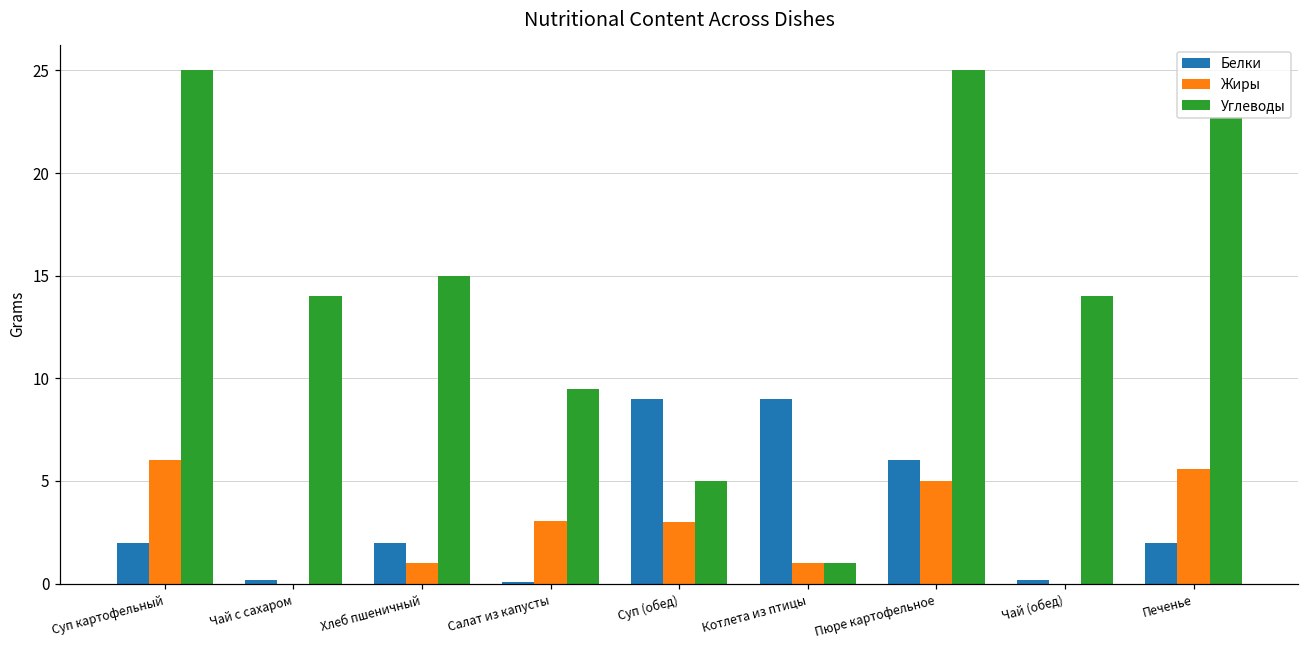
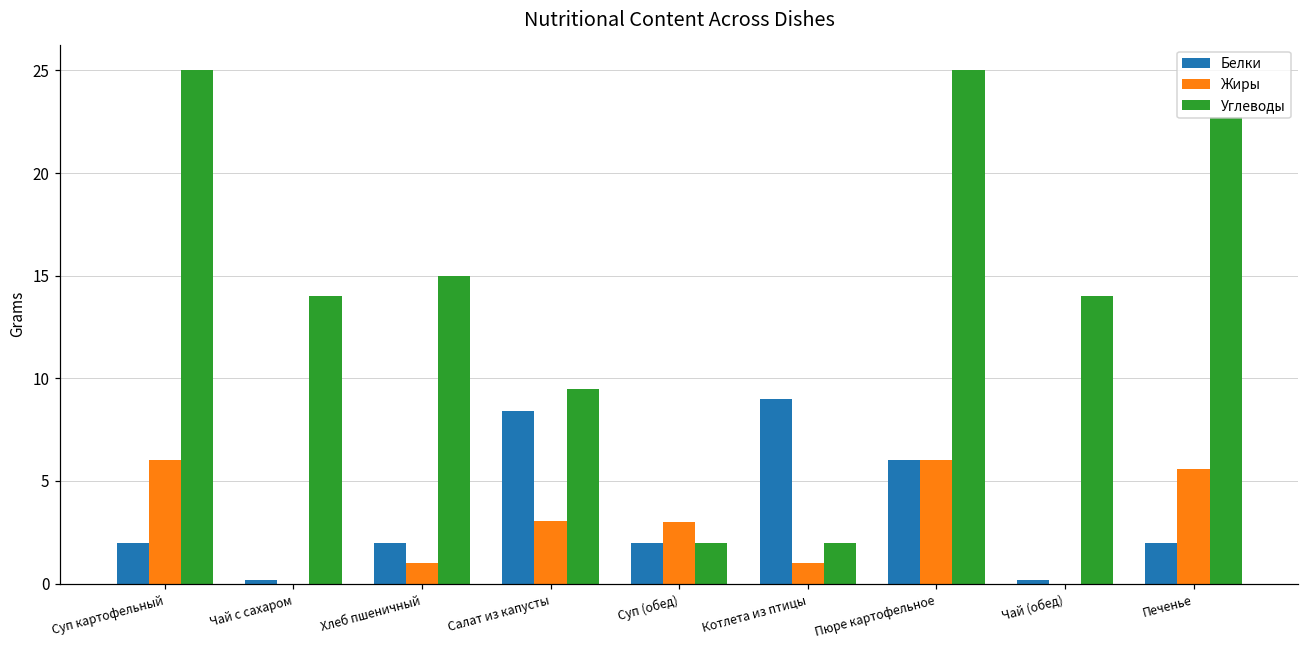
  {
    "Белки": {
      "Суп картофельный": 2.0,
      "Чай с сахаром": 0.2,
      "Хлеб пшеничный": 2.0,
-     "Салат из капусты": 0.1,
-     "Суп (обед)": 9,
+     "Салат из капусты": 8.4,
+     "Суп (обед)": 2,
      "Котлета из птицы": 9.0,
      "Пюре картофельное": 6.0,
      "Чай (обед)": 0.2,
      "Печенье": 2.0
    },
    "Жиры": {
      "Суп картофельный": 6,
      "Чай с сахаром": 0,
      "Хлеб пшеничный": 1,
      "Салат из капусты": 3,
      "Суп (обед)": 3,
      "Котлета из птицы": 1,
-     "Пюре картофельное": 5,
+     "Пюре картофельное": 6,
      "Чай (обед)": 0,
      "Печенье": 5.6
    },
    "Углеводы": {
      "Суп картофельный": 25,
      "Чай с сахаром": 14,
      "Хлеб пшеничный": 15,
      "Салат из капусты": 9.5,
-     "Суп (обед)": 5,
-     "Котлета из птицы": 1,
+     "Суп (обед)": 2,
+     "Котлета из птицы": 2,
      "Пюре картофельное": 25,
      "Чай (обед)": 14
    }
  }
